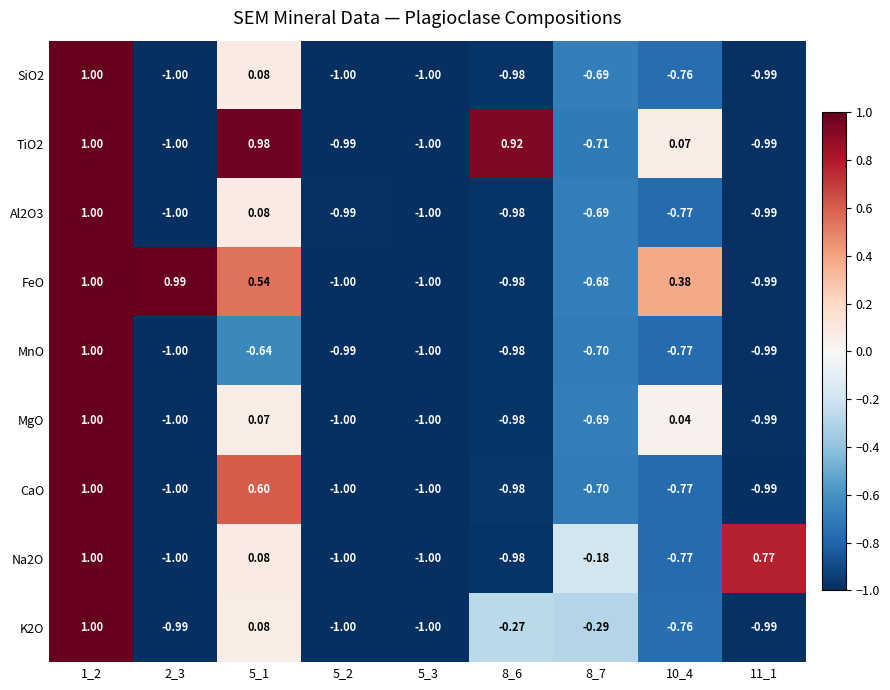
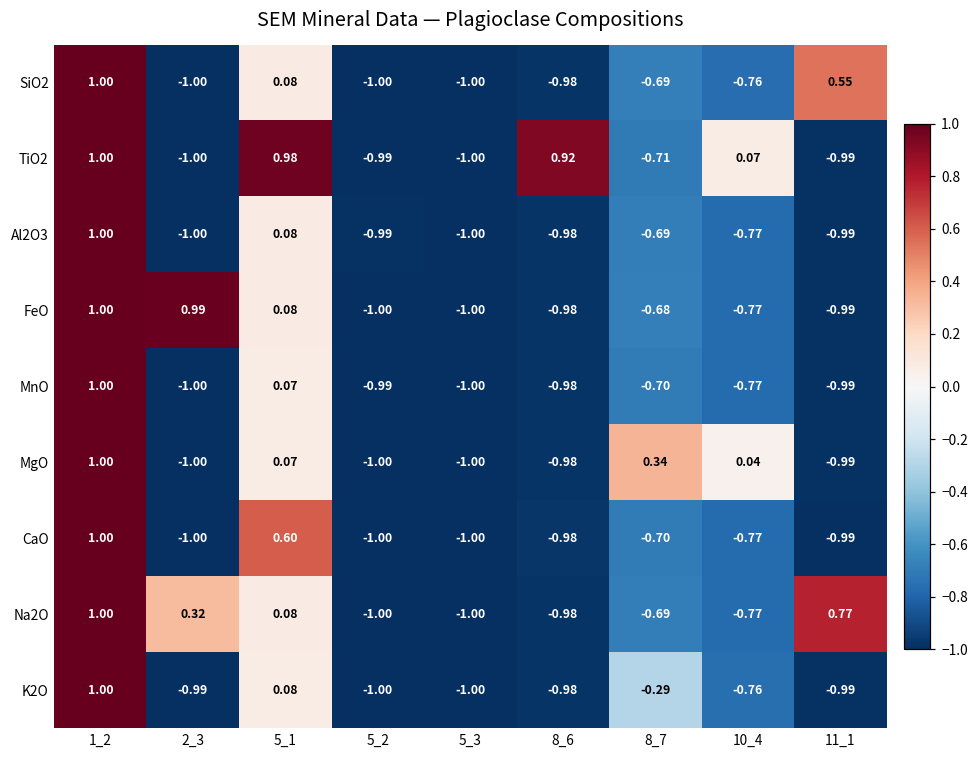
  {
    "SiO2": {
      "1_2": 1.00,
      "2_3": -1.00,
      "5_1": 0.08,
      "5_2": -1.00,
      "5_3": -1.00,
      "8_6": -0.98,
      "8_7": -0.69,
      "10_4": -0.76,
-     "11_1": -0.99
+     "11_1": 0.55
    },
    "TiO2": {
      "1_2": 1.00,
      "2_3": -1.00,
      "5_1": 0.98,
      "5_2": -0.99,
      "5_3": -1.00,
      "8_6": 0.92,
      "8_7": -0.71,
      "10_4": 0.07,
      "11_1": -0.99
    },
    "Al2O3": {
      "1_2": 1.00,
      "2_3": -1.00,
      "5_1": 0.08,
      "5_2": -0.99,
      "5_3": -1.00,
      "8_6": -0.98,
      "8_7": -0.69,
      "10_4": -0.77,
      "11_1": -0.99
    },
    "FeO": {
      "1_2": 1.00,
      "2_3": 0.99,
-     "5_1": 0.54,
+     "5_1": 0.08,
      "5_2": -1.00,
      "5_3": -1.00,
      "8_6": -0.98,
      "8_7": -0.68,
-     "10_4": 0.38,
+     "10_4": -0.77,
      "11_1": -0.99
    },
    "MnO": {
      "1_2": 1.00,
      "2_3": -1.00,
-     "5_1": -0.64,
+     "5_1": 0.07,
      "5_2": -0.99,
      "5_3": -1.00,
      "8_6": -0.98,
      "8_7": -0.70,
      "10_4": -0.77,
      "11_1": -0.99
    },
    "MgO": {
      "1_2": 1.00,
      "2_3": -1.00,
      "5_1": 0.07,
      "5_2": -1.00,
      "5_3": -1.00,
      "8_6": -0.98,
-     "8_7": -0.69,
+     "8_7": 0.34,
      "10_4": 0.04,
      "11_1": -0.99
    },
    "CaO": {
      "1_2": 1.00,
      "2_3": -1.00,
      "5_1": 0.60,
      "5_2": -1.00,
      "5_3": -1.00,
      "8_6": -0.98,
      "8_7": -0.70,
      "10_4": -0.77,
      "11_1": -0.99
    },
    "Na2O": {
      "1_2": 1.00,
-     "2_3": -1.00,
+     "2_3": 0.32,
      "5_1": 0.08,
      "5_2": -1.00,
      "5_3": -1.00,
      "8_6": -0.98,
-     "8_7": -0.18,
+     "8_7": -0.69,
      "10_4": -0.77,
      "11_1": 0.77
    },
    "K2O": {
      "1_2": 1.00,
      "2_3": -0.99,
      "5_1": 0.08,
      "5_2": -1.00,
      "5_3": -1.00,
-     "8_6": -0.27,
+     "8_6": -0.98,
      "8_7": -0.29,
      "10_4": -0.76,
      "11_1": -0.99
    }
  }
